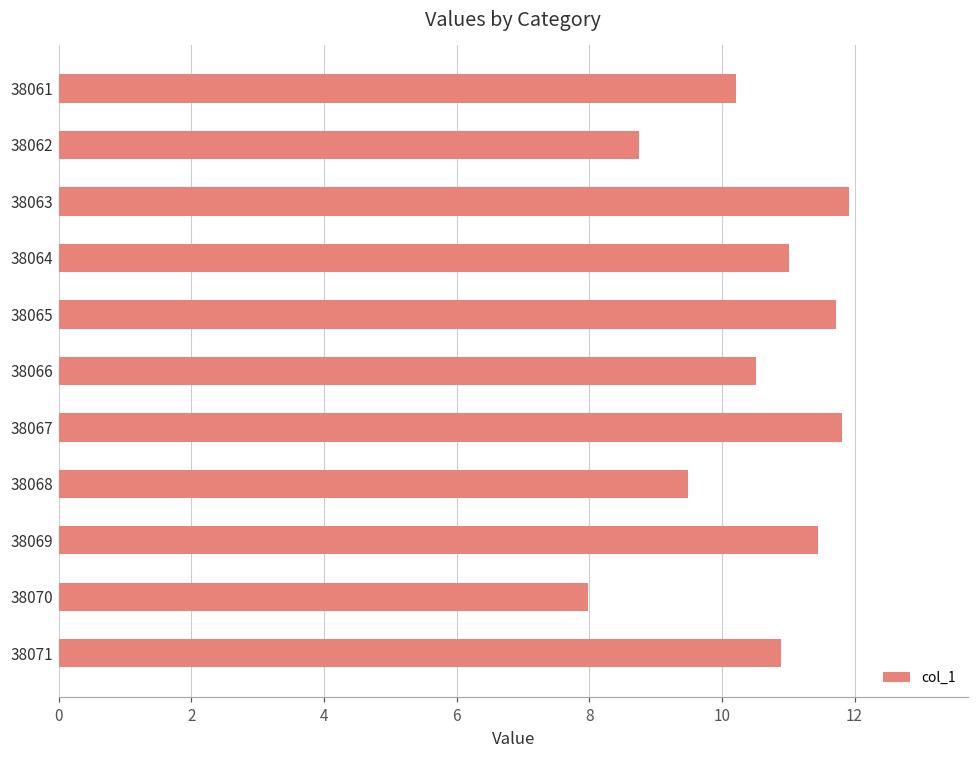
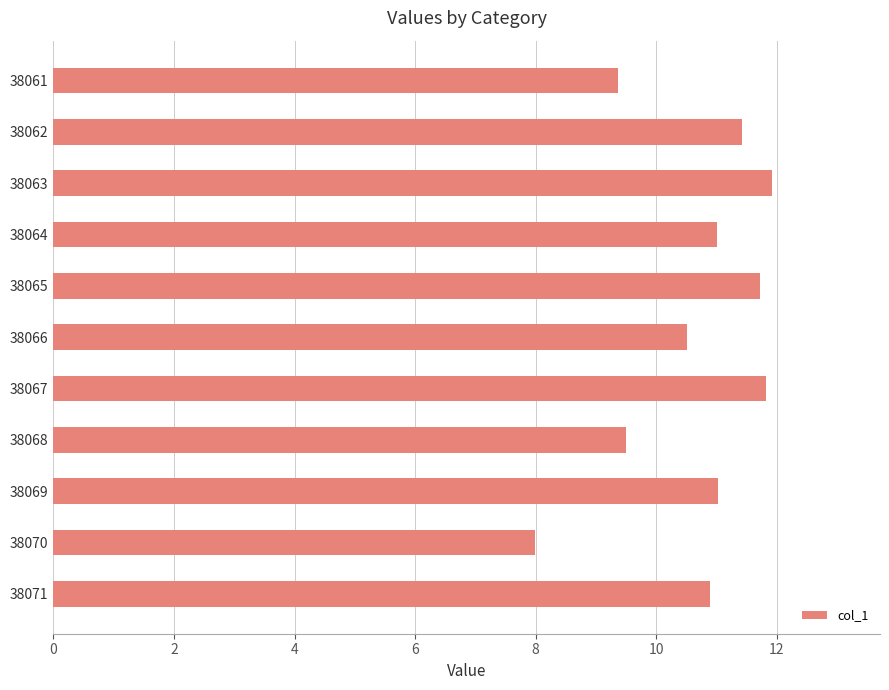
  {
-   "38061": 10.2,
-   "38062": 8.7,
+   "38061": 9.4,
+   "38062": 11.4,
    "38063": 11.9,
    "38064": 11.0,
    "38065": 11.7,
    "38066": 10.5,
    "38067": 11.8,
    "38068": 9.5,
-   "38069": 11.5,
+   "38069": 11.0,
    "38070": 8.0,
    "38071": 10.9
  }
